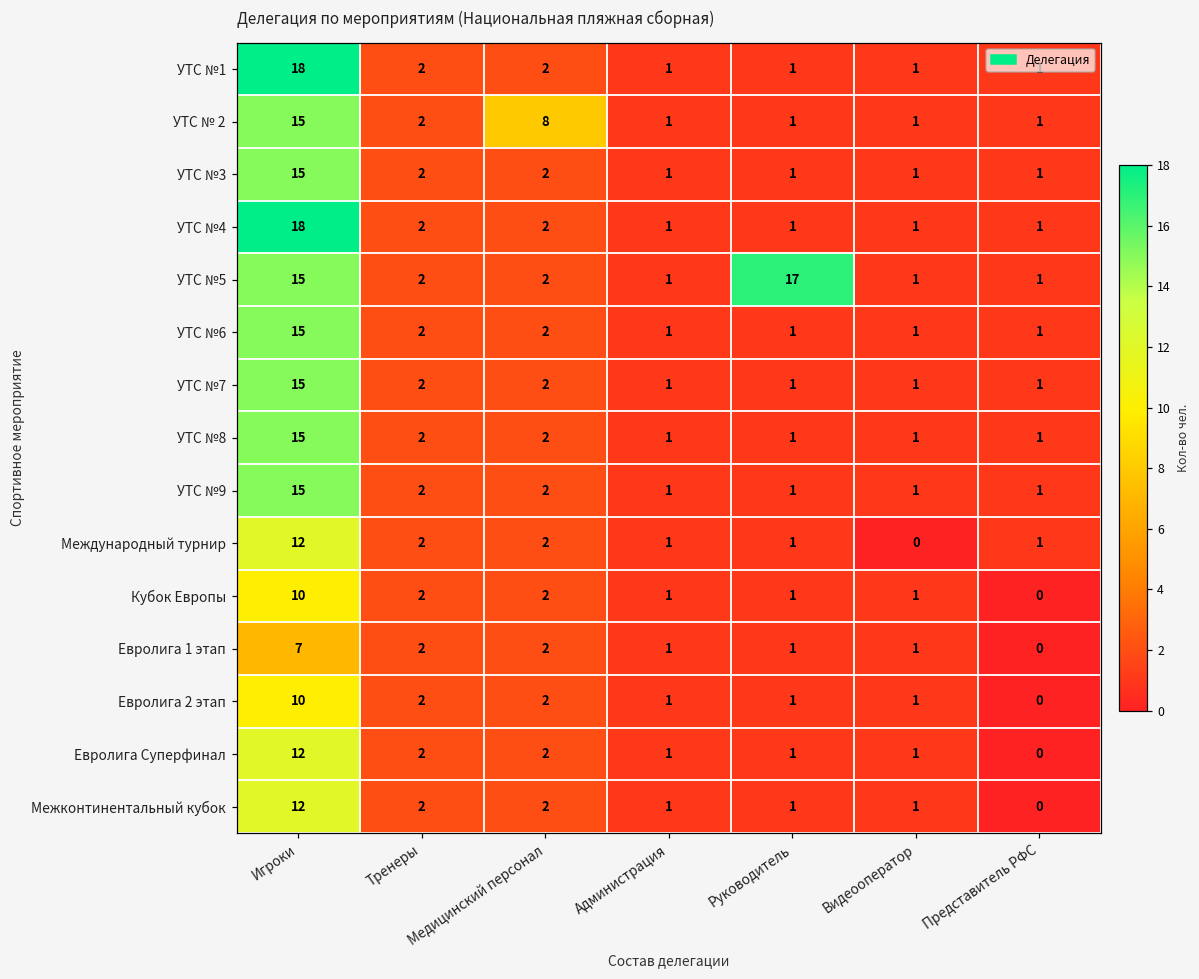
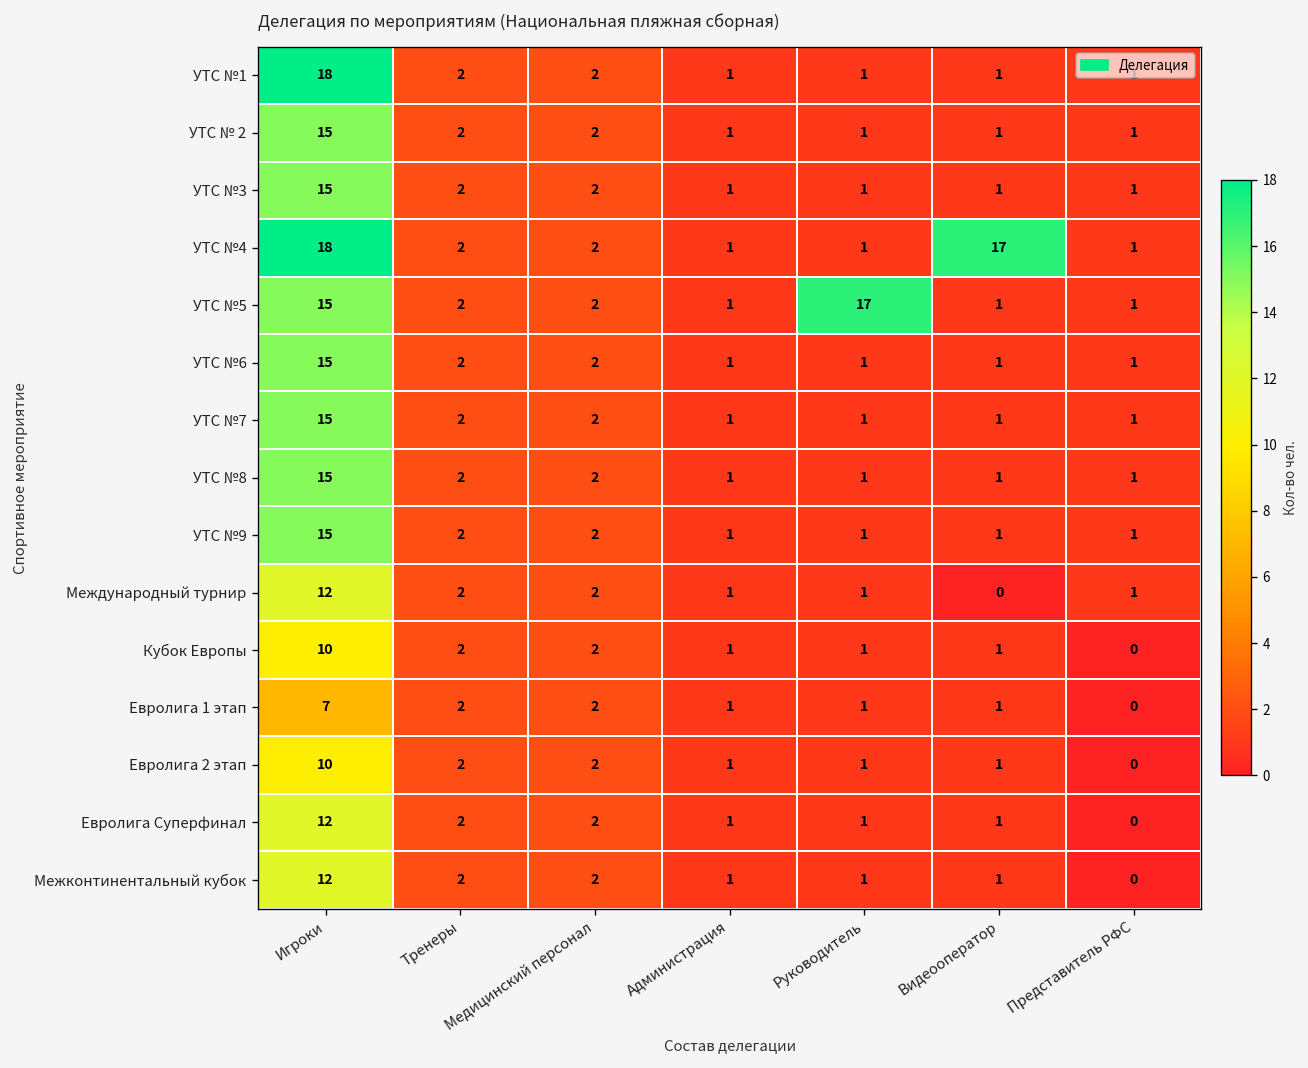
  {
    "УТС №1": {
      "Игроки": 18,
      "Тренеры": 2,
      "Медицинский персонал": 2,
      "Администрация": 1,
      "Руководитель": 1,
      "Видеооператор": 1
    },
    "УТС № 2": {
      "Игроки": 15,
      "Тренеры": 2,
-     "Медицинский персонал": 8,
+     "Медицинский персонал": 2,
      "Администрация": 1,
      "Руководитель": 1,
      "Видеооператор": 1,
      "Представитель РФС": 1
    },
    "УТС №3": {
      "Игроки": 15,
      "Тренеры": 2,
      "Медицинский персонал": 2,
      "Администрация": 1,
      "Руководитель": 1,
      "Видеооператор": 1,
      "Представитель РФС": 1
    },
    "УТС №4": {
      "Игроки": 18,
      "Тренеры": 2,
      "Медицинский персонал": 2,
      "Администрация": 1,
      "Руководитель": 1,
-     "Видеооператор": 1,
+     "Видеооператор": 17,
      "Представитель РФС": 1
    },
    "УТС №5": {
      "Игроки": 15,
      "Тренеры": 2,
      "Медицинский персонал": 2,
      "Администрация": 1,
      "Руководитель": 17,
      "Видеооператор": 1,
      "Представитель РФС": 1
    },
    "УТС №6": {
      "Игроки": 15,
      "Тренеры": 2,
      "Медицинский персонал": 2,
      "Администрация": 1,
      "Руководитель": 1,
      "Видеооператор": 1,
      "Представитель РФС": 1
    },
    "УТС №7": {
      "Игроки": 15,
      "Тренеры": 2,
      "Медицинский персонал": 2,
      "Администрация": 1,
      "Руководитель": 1,
      "Видеооператор": 1,
      "Представитель РФС": 1
    },
    "УТС №8": {
      "Игроки": 15,
      "Тренеры": 2,
      "Медицинский персонал": 2,
      "Администрация": 1,
      "Руководитель": 1,
      "Видеооператор": 1,
      "Представитель РФС": 1
    },
    "УТС №9": {
      "Игроки": 15,
      "Тренеры": 2,
      "Медицинский персонал": 2,
      "Администрация": 1,
      "Руководитель": 1,
      "Видеооператор": 1,
      "Представитель РФС": 1
    },
    "Международный турнир": {
      "Игроки": 12,
      "Тренеры": 2,
      "Медицинский персонал": 2,
      "Администрация": 1,
      "Руководитель": 1,
      "Видеооператор": 0,
      "Представитель РФС": 1
    },
    "Кубок Европы": {
      "Игроки": 10,
      "Тренеры": 2,
      "Медицинский персонал": 2,
      "Администрация": 1,
      "Руководитель": 1,
      "Видеооператор": 1,
      "Представитель РФС": 0
    },
    "Евролига 1 этап": {
      "Игроки": 7,
      "Тренеры": 2,
      "Медицинский персонал": 2,
      "Администрация": 1,
      "Руководитель": 1,
      "Видеооператор": 1,
      "Представитель РФС": 0
    },
    "Евролига 2 этап": {
      "Игроки": 10,
      "Тренеры": 2,
      "Медицинский персонал": 2,
      "Администрация": 1,
      "Руководитель": 1,
      "Видеооператор": 1,
      "Представитель РФС": 0
    },
    "Евролига Суперфинал": {
      "Игроки": 12,
      "Тренеры": 2,
      "Медицинский персонал": 2,
      "Администрация": 1,
      "Руководитель": 1,
      "Видеооператор": 1,
      "Представитель РФС": 0
    },
    "Межконтинентальный кубок": {
      "Игроки": 12,
      "Тренеры": 2,
      "Медицинский персонал": 2,
      "Администрация": 1,
      "Руководитель": 1,
      "Видеооператор": 1,
      "Представитель РФС": 0
    }
  }
